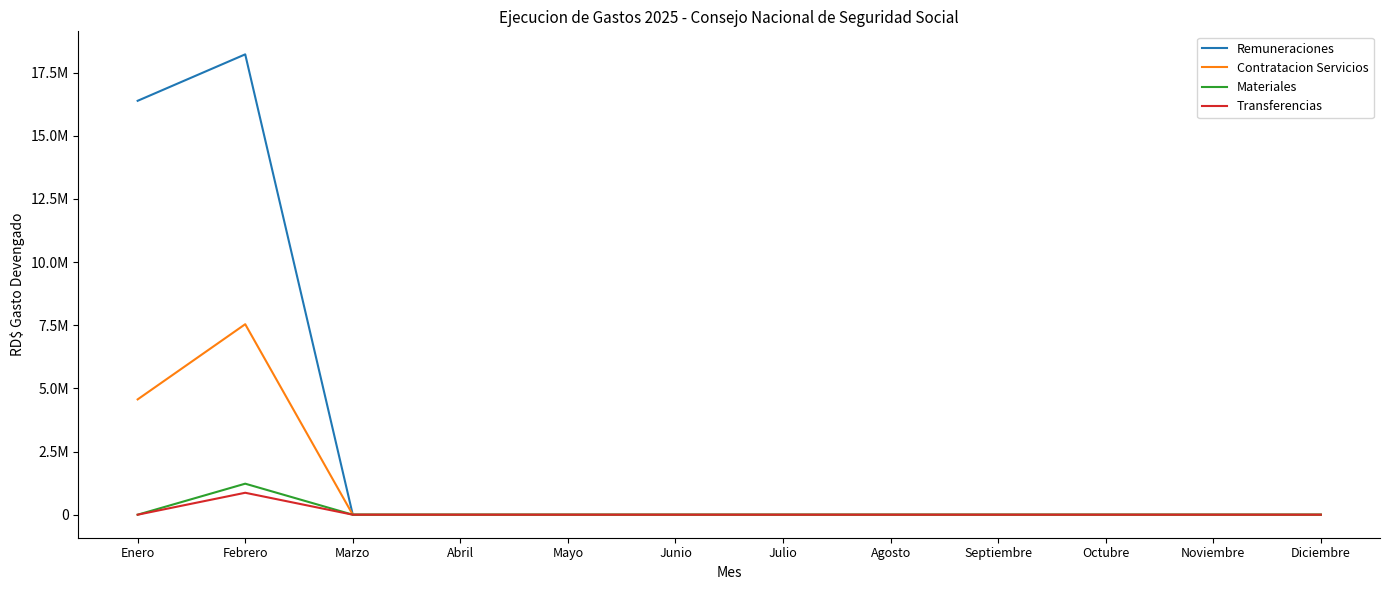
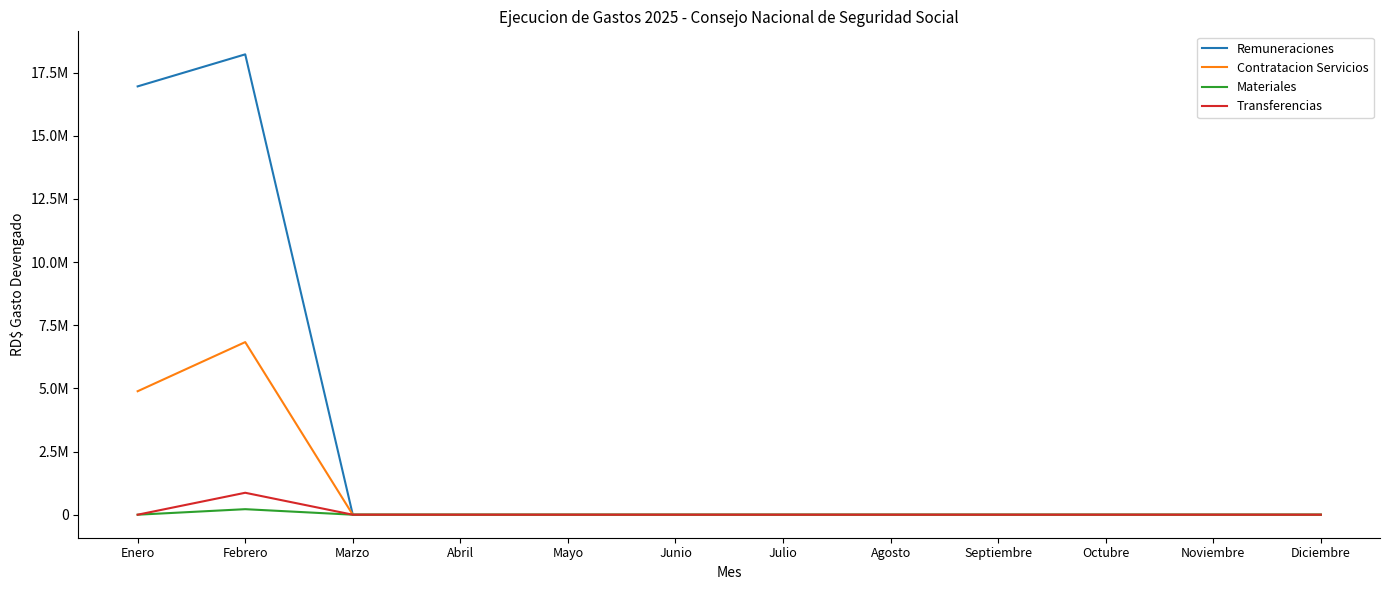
  {
    "Remuneraciones": {
-     "Enero": 16400000,
+     "Enero": 17000000,
      "Febrero": 18200000
    },
    "Contratacion Servicios": {
-     "Enero": 4600000,
-     "Febrero": 7500000
+     "Enero": 4900000,
+     "Febrero": 6800000
    },
    "Materiales": {
-     "Febrero": 1200000
+     "Febrero": 200000
    },
    "Transferencias": {
      "Febrero": 900000
    }
  }
